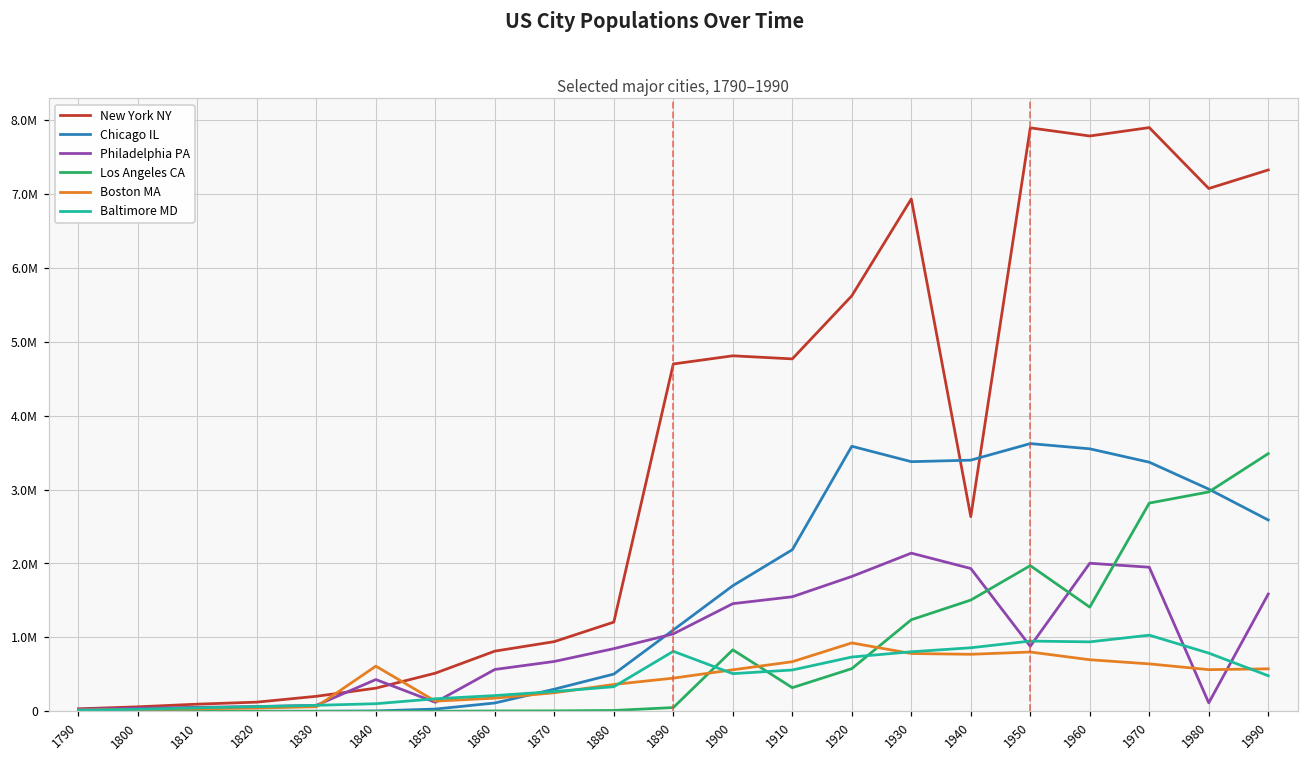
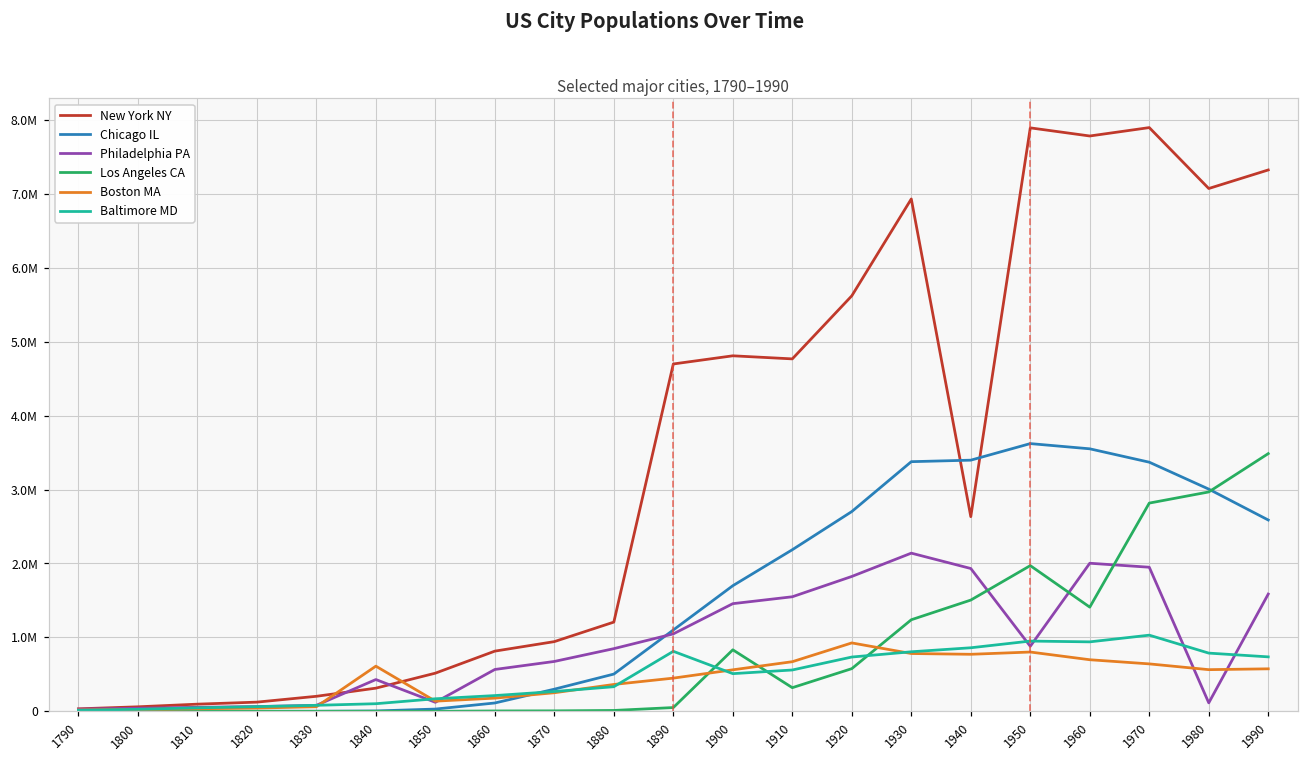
  {
    "New York NY": {
      "1810": 100000,
      "1820": 100000,
      "1830": 200000,
      "1840": 300000,
      "1850": 500000,
      "1860": 800000,
      "1870": 900000,
      "1880": 1200000,
      "1890": 4700000,
      "1900": 4800000,
      "1910": 4800000,
      "1920": 5600000,
      "1930": 6900000,
      "1940": 2600000,
      "1950": 7900000,
      "1960": 7800000,
      "1970": 7900000,
      "1980": 7100000,
      "1990": 7300000
    },
    "Chicago IL": {
      "1860": 100000,
      "1880": 500000,
      "1890": 1100000,
      "1900": 1700000,
      "1910": 2200000,
-     "1920": 3600000,
+     "1920": 2700000,
      "1930": 3400000,
      "1940": 3400000,
      "1950": 3600000,
      "1960": 3600000,
      "1970": 3400000,
      "1990": 2600000
    },
    "Philadelphia PA": {
      "1840": 400000,
      "1860": 600000,
      "1870": 700000,
      "1880": 800000,
      "1890": 1000000,
      "1900": 1500000,
      "1910": 1500000,
      "1920": 1800000,
      "1930": 2100000,
      "1940": 1900000,
      "1950": 900000,
      "1960": 2000000,
      "1970": 1900000,
      "1980": 100000,
      "1990": 1600000
    },
    "Los Angeles CA": {
      "1860": 0,
      "1870": 0,
      "1880": 0,
      "1890": 100000,
      "1900": 800000,
      "1910": 300000,
      "1920": 600000,
      "1930": 1200000,
      "1940": 1500000,
      "1950": 2000000,
      "1960": 1400000,
      "1970": 2800000,
      "1990": 3500000
    },
    "Boston MA": {
      "1840": 600000,
      "1890": 400000,
      "1900": 600000,
      "1910": 700000,
      "1920": 900000,
      "1940": 800000,
      "1950": 800000,
      "1960": 700000,
      "1970": 600000,
      "1980": 600000,
      "1990": 600000
    },
    "Baltimore MD": {
      "1840": 100000,
      "1890": 800000,
      "1900": 500000,
      "1910": 600000,
      "1920": 700000,
      "1940": 900000,
      "1950": 900000,
      "1960": 900000,
      "1970": 1000000,
      "1980": 800000,
-     "1990": 500000
+     "1990": 700000
    }
  }
